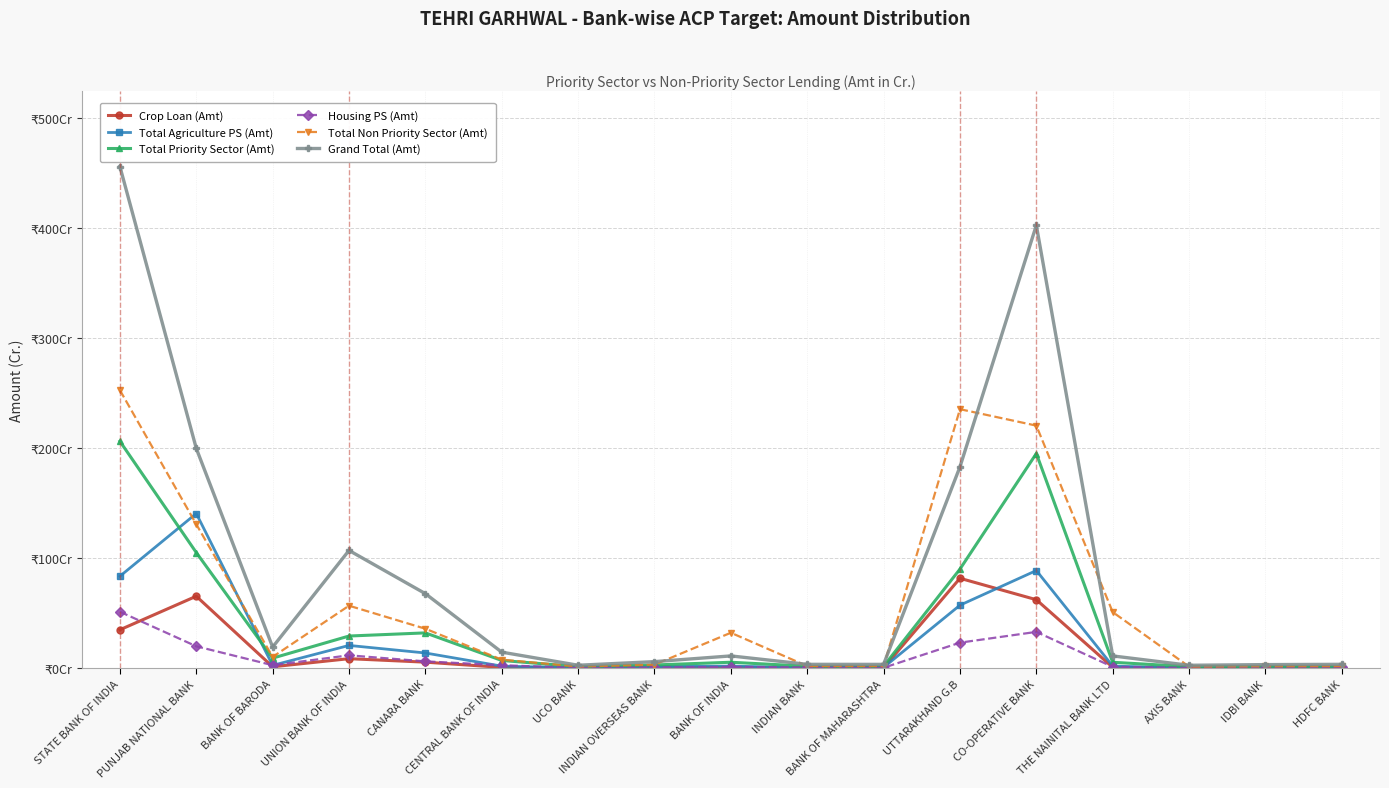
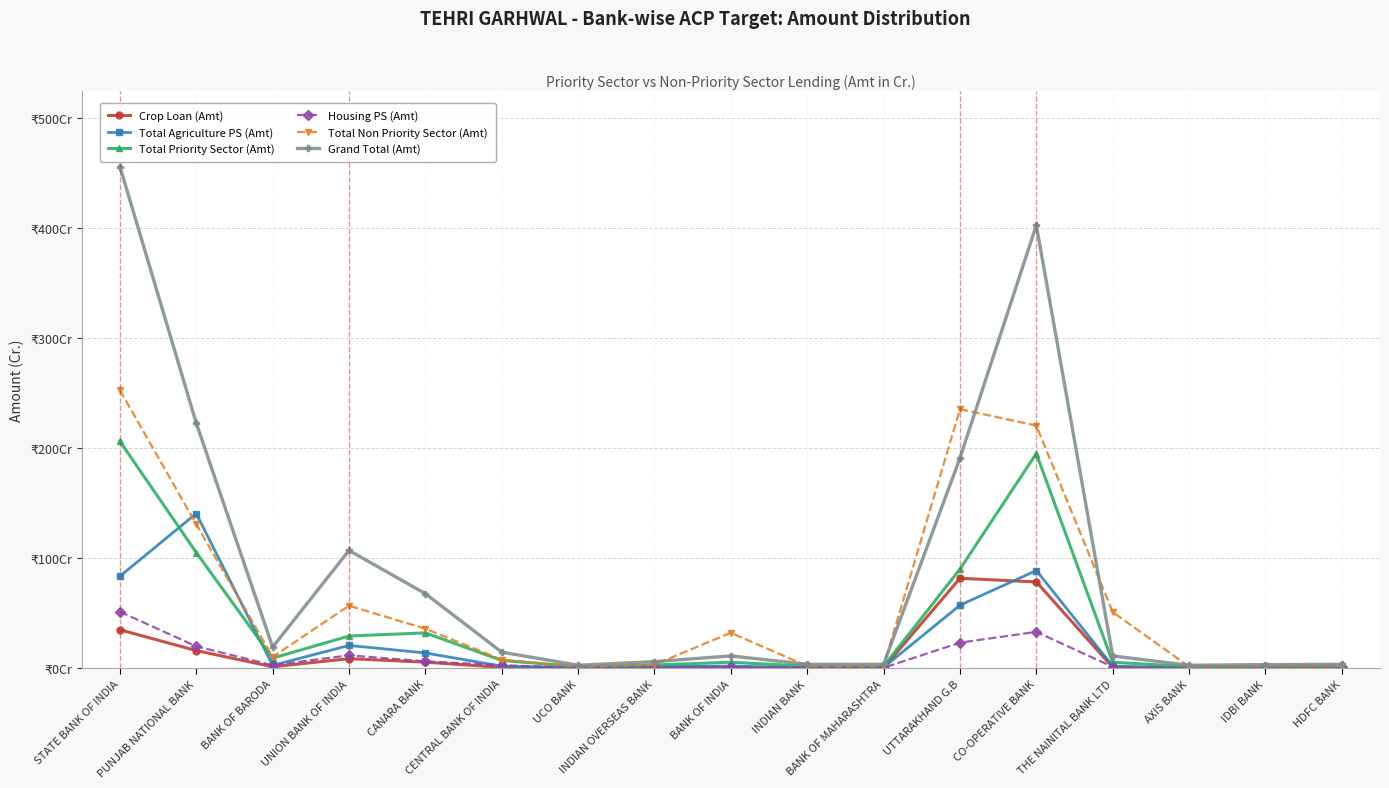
  {
    "Crop Loan (Amt)": {
      "STATE BANK OF INDIA": "₹35Cr",
-     "PUNJAB NATIONAL BANK": "₹65Cr",
+     "PUNJAB NATIONAL BANK": "₹16Cr",
      "UNION BANK OF INDIA": "₹8Cr",
      "UTTARAKHAND G.B": "₹82Cr",
-     "CO-OPERATIVE BANK": "₹62Cr"
+     "CO-OPERATIVE BANK": "₹78Cr"
    },
    "Total Agriculture PS (Amt)": {
      "STATE BANK OF INDIA": "₹83Cr",
      "PUNJAB NATIONAL BANK": "₹140Cr",
      "UNION BANK OF INDIA": "₹20Cr",
      "CANARA BANK": "₹14Cr",
      "UTTARAKHAND G.B": "₹57Cr",
      "CO-OPERATIVE BANK": "₹89Cr"
    },
    "Total Priority Sector (Amt)": {
      "STATE BANK OF INDIA": "₹206Cr",
      "PUNJAB NATIONAL BANK": "₹105Cr",
      "UNION BANK OF INDIA": "₹29Cr",
      "CANARA BANK": "₹32Cr",
      "BANK OF INDIA": "₹5Cr",
      "UTTARAKHAND G.B": "₹90Cr",
      "CO-OPERATIVE BANK": "₹195Cr",
      "THE NAINITAL BANK LTD": "₹5Cr"
    },
    "Housing PS (Amt)": {
      "STATE BANK OF INDIA": "₹51Cr",
      "PUNJAB NATIONAL BANK": "₹20Cr",
      "UNION BANK OF INDIA": "₹12Cr",
      "UTTARAKHAND G.B": "₹23Cr",
      "CO-OPERATIVE BANK": "₹33Cr"
    },
    "Total Non Priority Sector (Amt)": {
      "STATE BANK OF INDIA": "₹252Cr",
      "PUNJAB NATIONAL BANK": "₹131Cr",
      "UNION BANK OF INDIA": "₹57Cr",
      "CANARA BANK": "₹36Cr",
      "BANK OF INDIA": "₹32Cr",
      "UTTARAKHAND G.B": "₹235Cr",
      "CO-OPERATIVE BANK": "₹220Cr",
      "THE NAINITAL BANK LTD": "₹51Cr"
    },
    "Grand Total (Amt)": {
      "STATE BANK OF INDIA": "₹456Cr",
-     "PUNJAB NATIONAL BANK": "₹200Cr",
+     "PUNJAB NATIONAL BANK": "₹223Cr",
      "BANK OF BARODA": "₹19Cr",
      "UNION BANK OF INDIA": "₹107Cr",
      "CANARA BANK": "₹68Cr",
      "CENTRAL BANK OF INDIA": "₹14Cr",
      "INDIAN OVERSEAS BANK": "₹6Cr",
      "BANK OF INDIA": "₹11Cr",
-     "UTTARAKHAND G.B": "₹183Cr",
+     "UTTARAKHAND G.B": "₹191Cr",
      "CO-OPERATIVE BANK": "₹402Cr",
      "THE NAINITAL BANK LTD": "₹11Cr"
    }
  }
